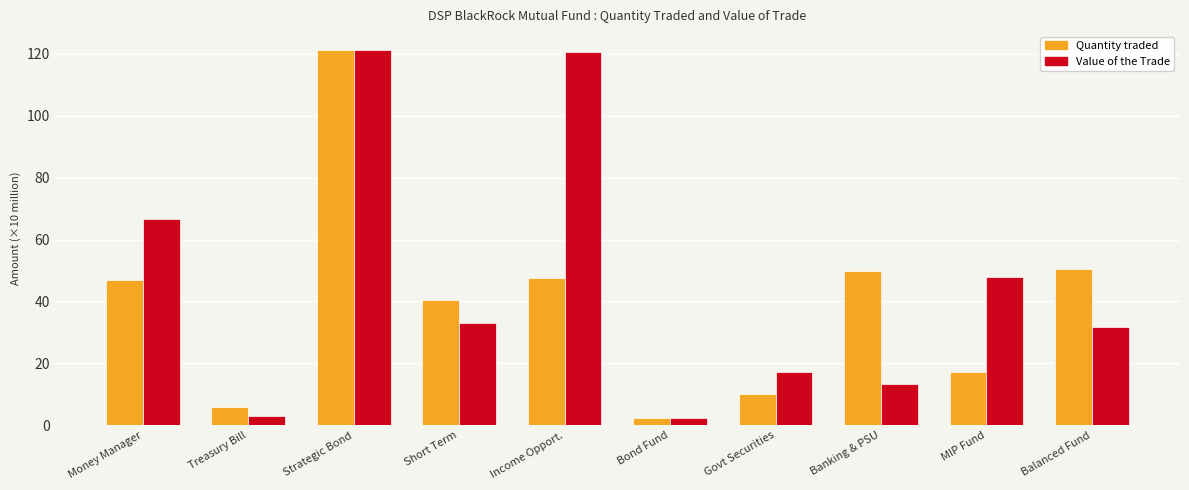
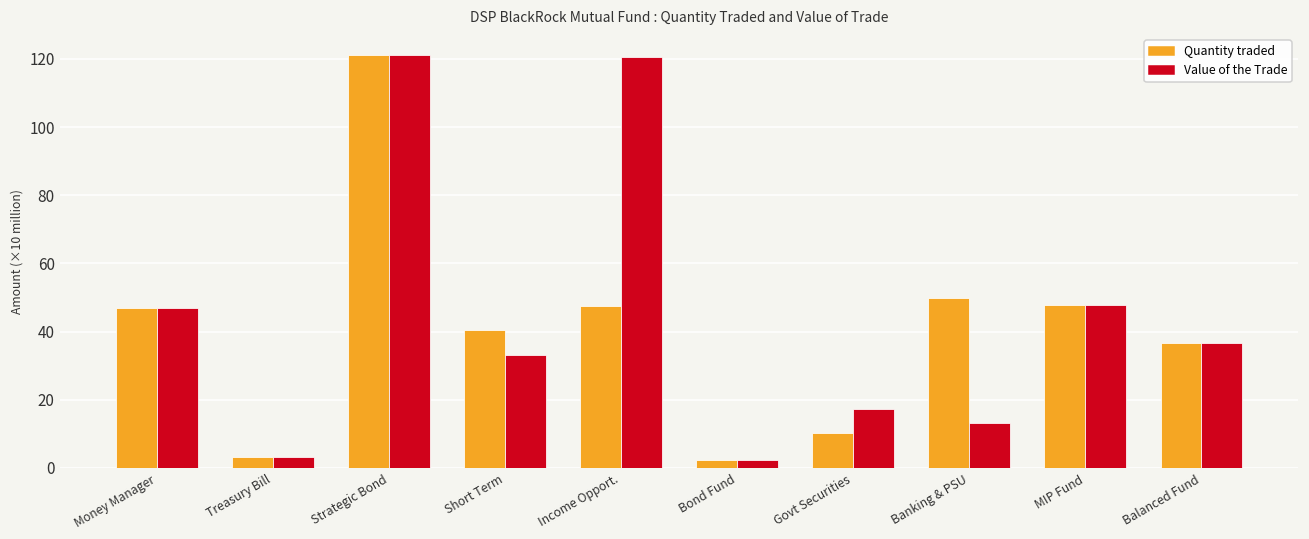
  {
    "Quantity traded": {
      "Money Manager": 47,
-     "Treasury Bill": 6,
+     "Treasury Bill": 3,
      "Strategic Bond": 121,
      "Short Term": 40,
      "Income Opport.": 48,
      "Bond Fund": 2,
      "Govt Securities": 10,
      "Banking & PSU": 50,
-     "MIP Fund": 17,
-     "Balanced Fund": 51
+     "MIP Fund": 48,
+     "Balanced Fund": 37
    },
    "Value of the Trade": {
-     "Money Manager": 67,
+     "Money Manager": 47,
      "Treasury Bill": 3,
      "Strategic Bond": 121,
      "Short Term": 33,
      "Income Opport.": 120,
      "Bond Fund": 2,
      "Govt Securities": 17,
      "Banking & PSU": 13,
      "MIP Fund": 48,
-     "Balanced Fund": 32
+     "Balanced Fund": 37
    }
  }
